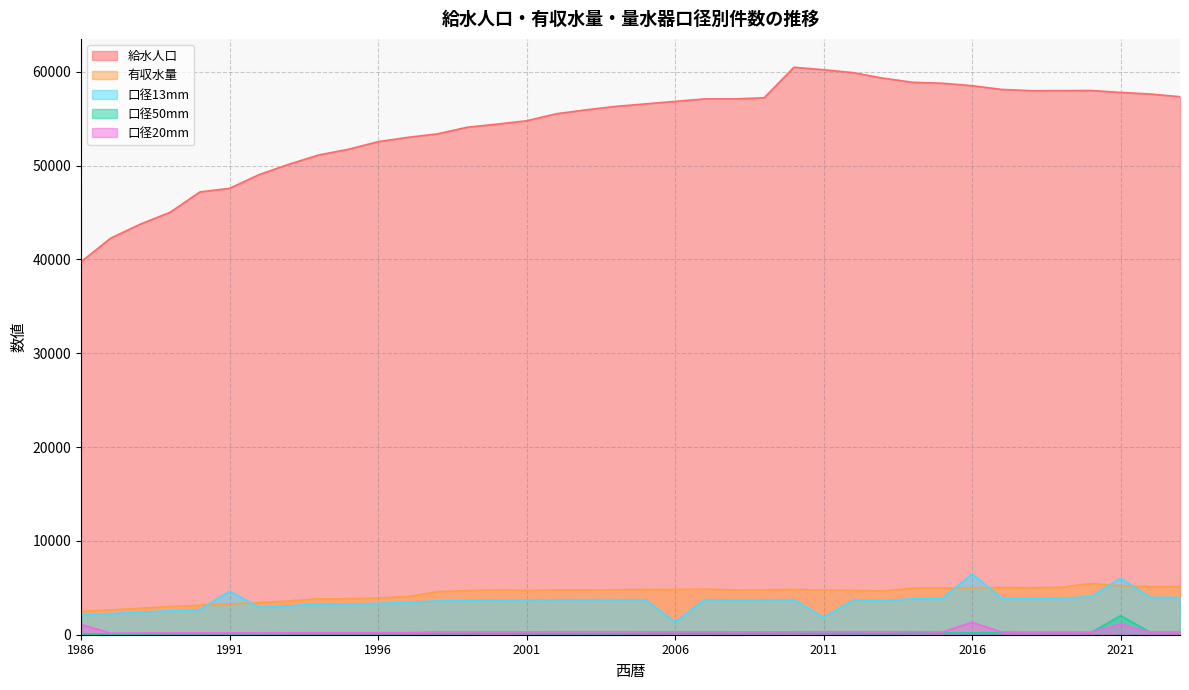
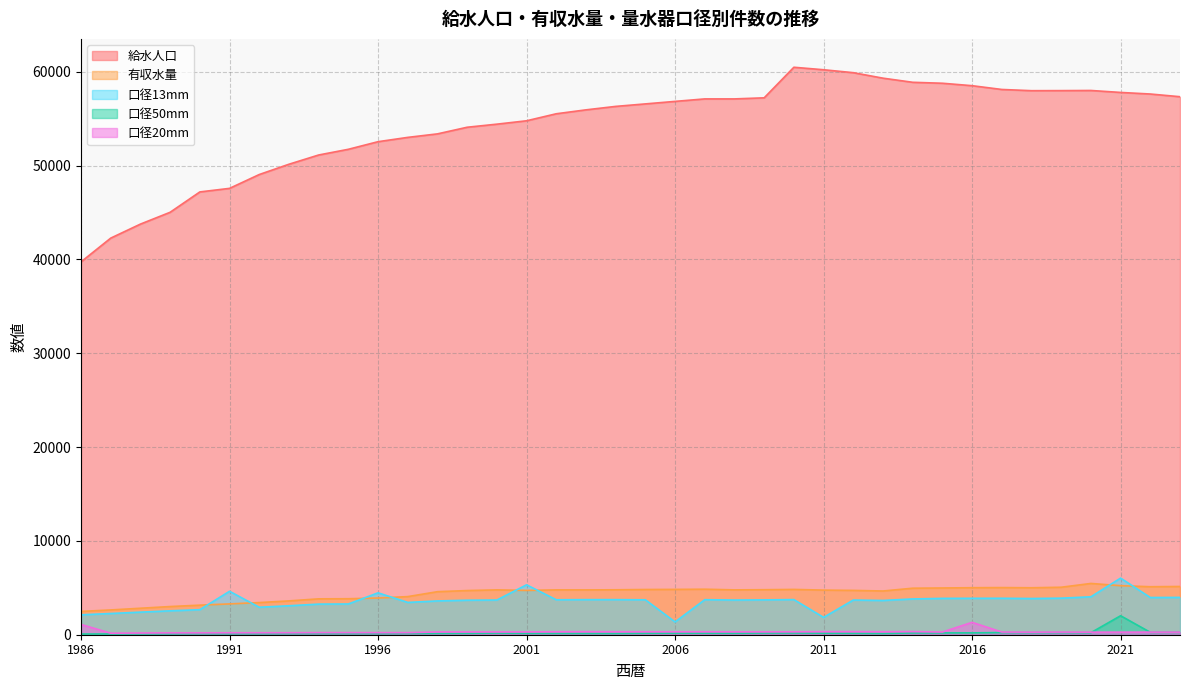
  {
    "口径13mm": {
      "1986": 2000,
      "1991": 5000,
-     "1996": 3000,
-     "2001": 4000,
+     "1996": 4000,
+     "2001": 5000,
      "2006": 1000,
      "2011": 2000,
-     "2016": 6000,
+     "2016": 4000,
      "2021": 6000
    },
    "口径50mm": {
      "1986": 0,
      "2016": 0,
      "2021": 2000
    },
    "口径20mm": {
      "1986": 1000,
      "2016": 1000,
-     "2021": 1000
+     "2021": 0
    }
  }
